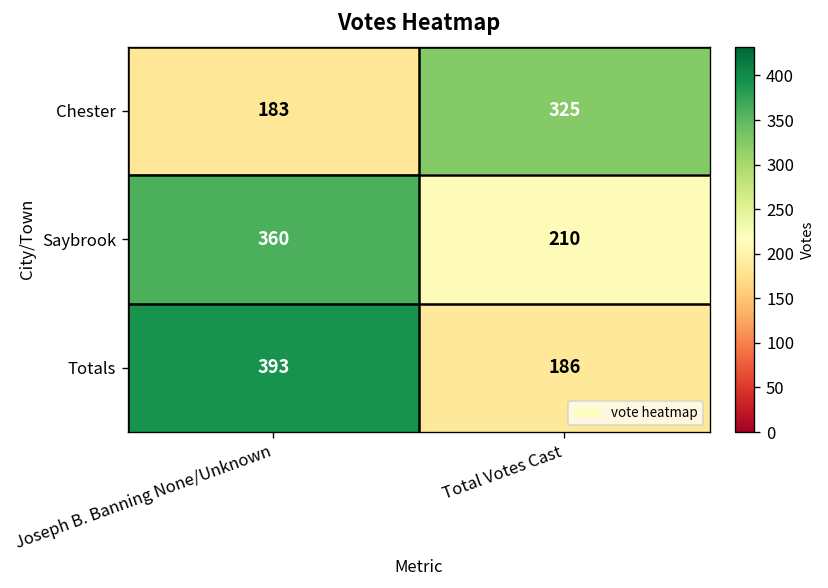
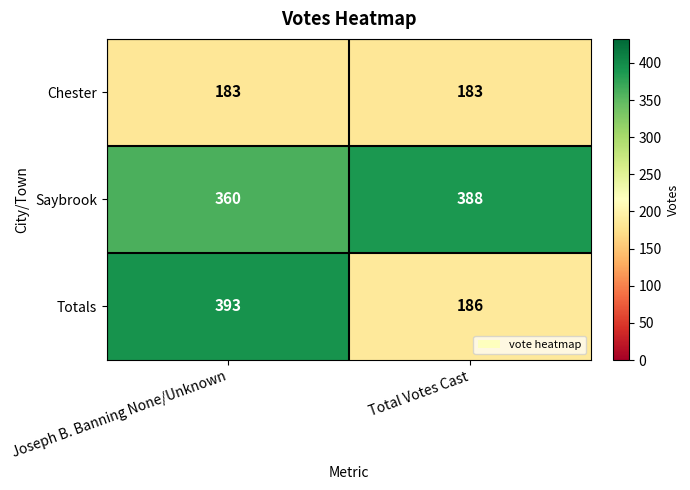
  {
    "Chester": {
      "Joseph B. Banning None/Unknown": 183,
-     "Total Votes Cast": 325
+     "Total Votes Cast": 183
    },
    "Saybrook": {
      "Joseph B. Banning None/Unknown": 360,
-     "Total Votes Cast": 210
+     "Total Votes Cast": 388
    },
    "Totals": {
      "Joseph B. Banning None/Unknown": 393,
      "Total Votes Cast": 186
    }
  }
